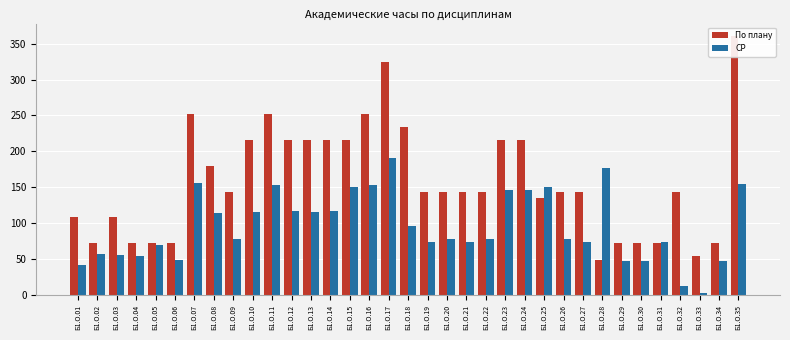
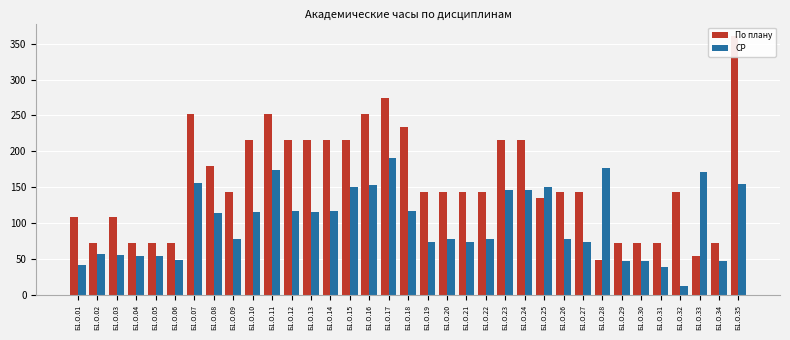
  {
    "По плану": {
      "Б1.О.01": 110,
      "Б1.О.02": 70,
      "Б1.О.03": 110,
      "Б1.О.04": 70,
      "Б1.О.05": 70,
      "Б1.О.06": 70,
      "Б1.О.07": 250,
      "Б1.О.08": 180,
      "Б1.О.09": 140,
      "Б1.О.10": 220,
      "Б1.О.11": 250,
      "Б1.О.12": 220,
      "Б1.О.13": 220,
      "Б1.О.14": 220,
      "Б1.О.15": 220,
      "Б1.О.16": 250,
-     "Б1.О.17": 320,
+     "Б1.О.17": 280,
      "Б1.О.18": 230,
      "Б1.О.19": 140,
      "Б1.О.20": 140,
      "Б1.О.21": 140,
      "Б1.О.22": 140,
      "Б1.О.23": 220,
      "Б1.О.24": 220,
      "Б1.О.25": 140,
      "Б1.О.26": 140,
      "Б1.О.27": 140,
      "Б1.О.28": 50,
      "Б1.О.29": 70,
      "Б1.О.30": 70,
      "Б1.О.31": 70,
      "Б1.О.32": 140,
      "Б1.О.33": 60,
      "Б1.О.34": 70
    },
    "СР": {
      "Б1.О.01": 40,
      "Б1.О.02": 60,
      "Б1.О.03": 60,
      "Б1.О.04": 60,
-     "Б1.О.05": 70,
+     "Б1.О.05": 60,
      "Б1.О.06": 50,
      "Б1.О.07": 160,
      "Б1.О.08": 110,
      "Б1.О.09": 80,
      "Б1.О.10": 120,
-     "Б1.О.11": 150,
+     "Б1.О.11": 170,
      "Б1.О.12": 120,
      "Б1.О.13": 120,
      "Б1.О.14": 120,
      "Б1.О.15": 150,
      "Б1.О.16": 150,
      "Б1.О.17": 190,
-     "Б1.О.18": 100,
+     "Б1.О.18": 120,
      "Б1.О.19": 70,
      "Б1.О.20": 80,
      "Б1.О.21": 70,
      "Б1.О.22": 80,
      "Б1.О.23": 150,
      "Б1.О.24": 150,
      "Б1.О.25": 150,
      "Б1.О.26": 80,
      "Б1.О.27": 70,
      "Б1.О.28": 180,
      "Б1.О.29": 50,
      "Б1.О.30": 50,
-     "Б1.О.31": 70,
+     "Б1.О.31": 40,
      "Б1.О.32": 10,
-     "Б1.О.33": 0,
+     "Б1.О.33": 170,
      "Б1.О.34": 50,
      "Б1.О.35": 150
    }
  }
